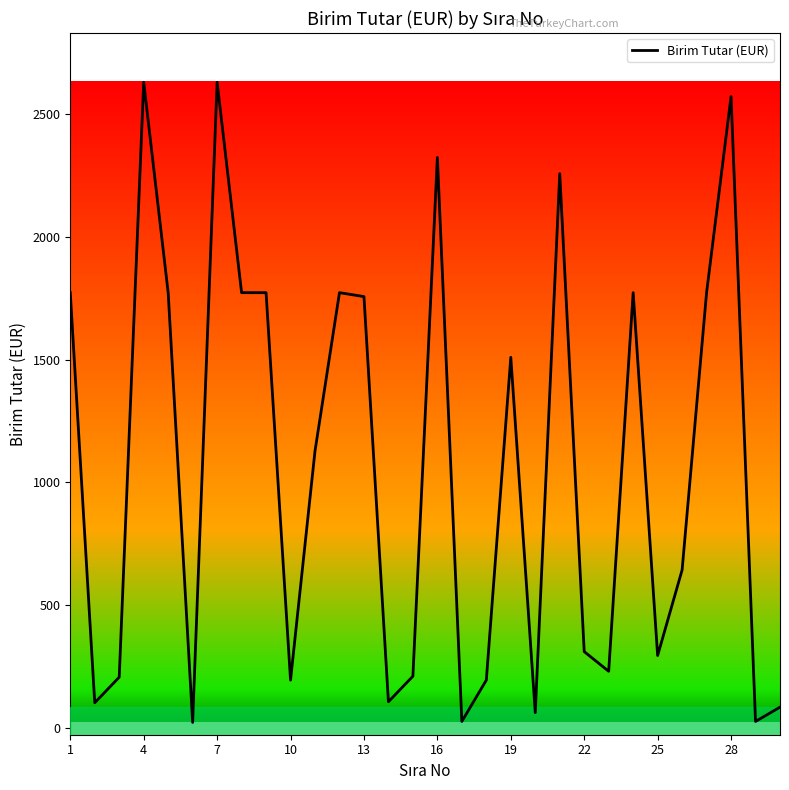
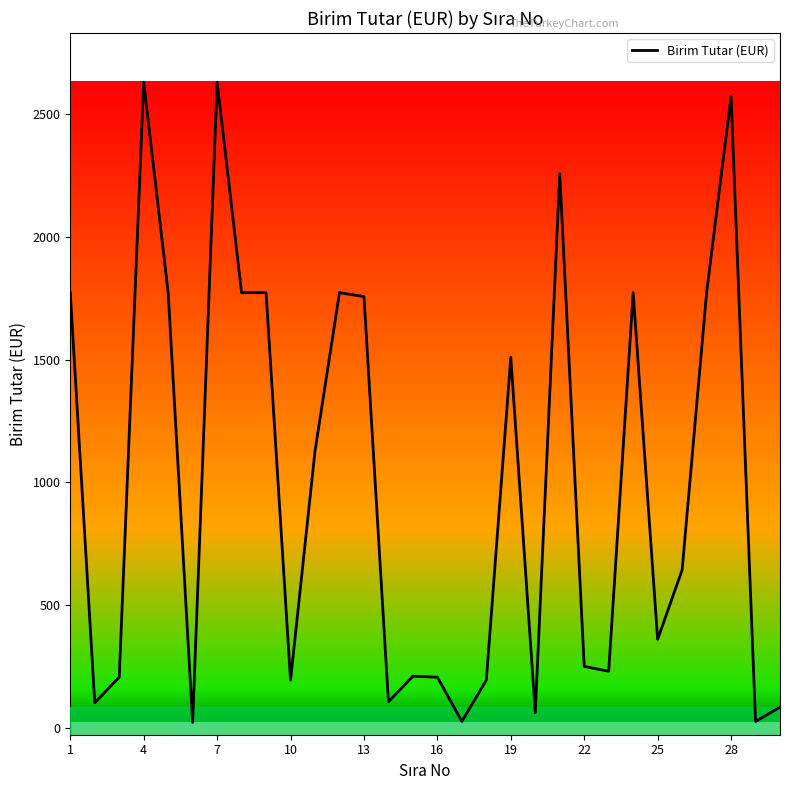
  {
    "1": 1770,
    "4": 2630,
    "7": 2630,
    "10": 200,
    "13": 1760,
-   "16": 2320,
+   "16": 210,
    "19": 1510,
-   "22": 310,
-   "25": 300,
+   "22": 250,
+   "25": 360,
    "28": 2570
  }
